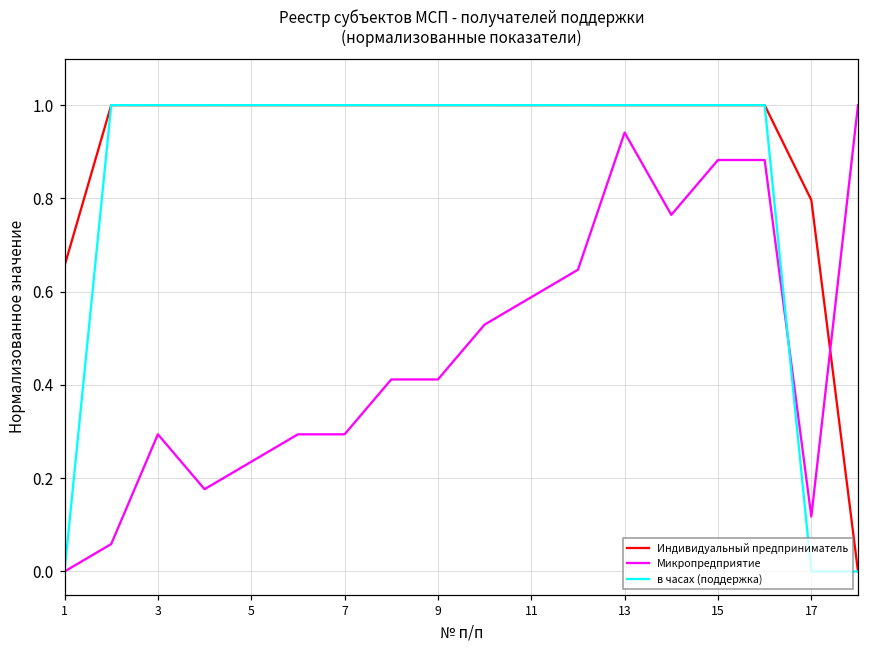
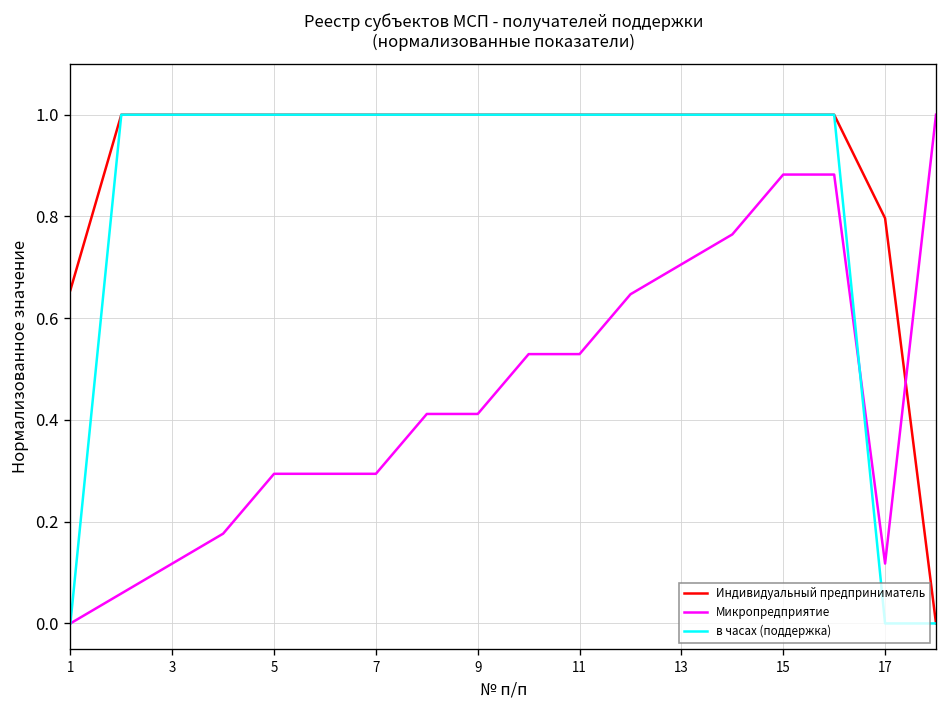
  {
    "Индивидуальный предприниматель": {
      "1": 0.66,
      "17": 0.80
    },
    "Микропредприятие": {
-     "3": 0.29,
-     "5": 0.24,
+     "3": 0.12,
+     "5": 0.29,
      "7": 0.29,
      "9": 0.41,
-     "11": 0.59,
-     "13": 0.94,
+     "11": 0.53,
+     "13": 0.71,
      "15": 0.88,
      "17": 0.12
    }
  }
